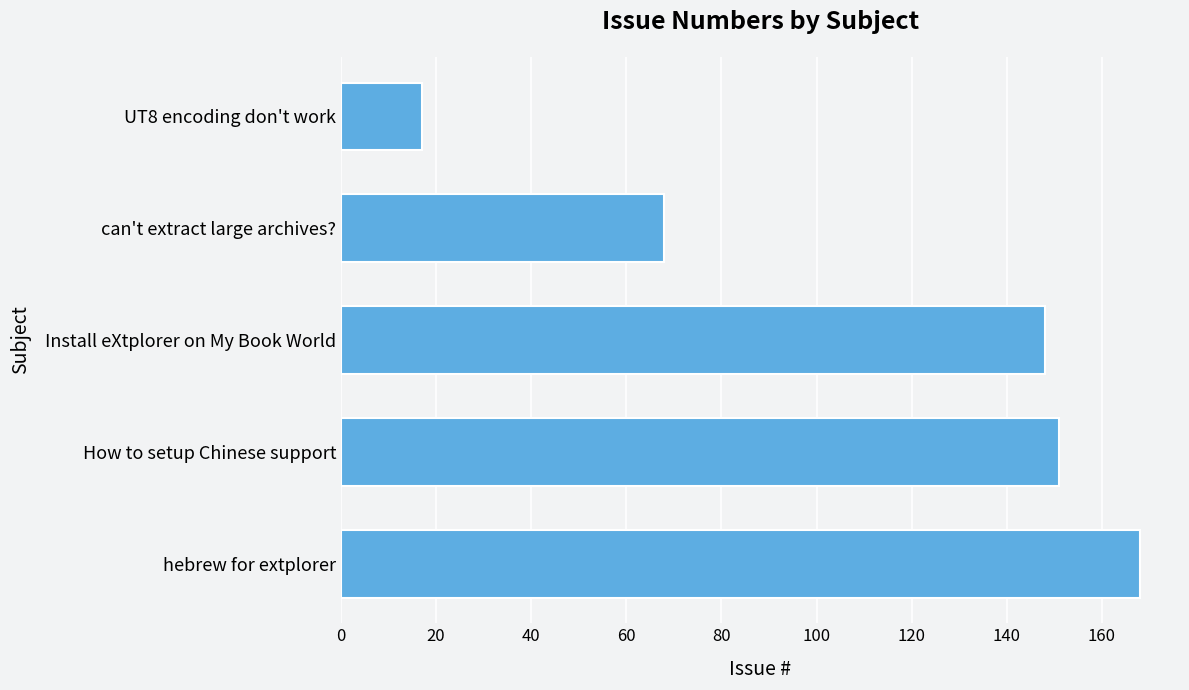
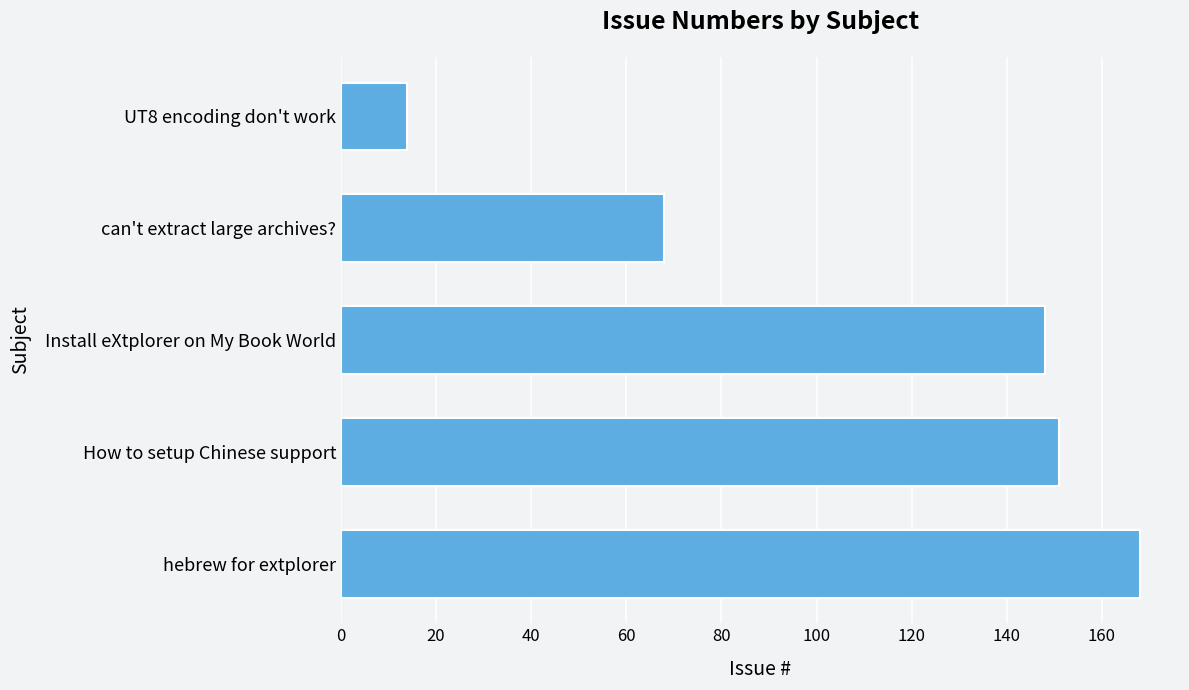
  {
-   "UT8 encoding don't work": 17,
+   "UT8 encoding don't work": 14,
    "can't extract large archives?": 68,
    "Install eXtplorer on My Book World": 148,
    "How to setup Chinese support": 151,
    "hebrew for extplorer": 168
  }
